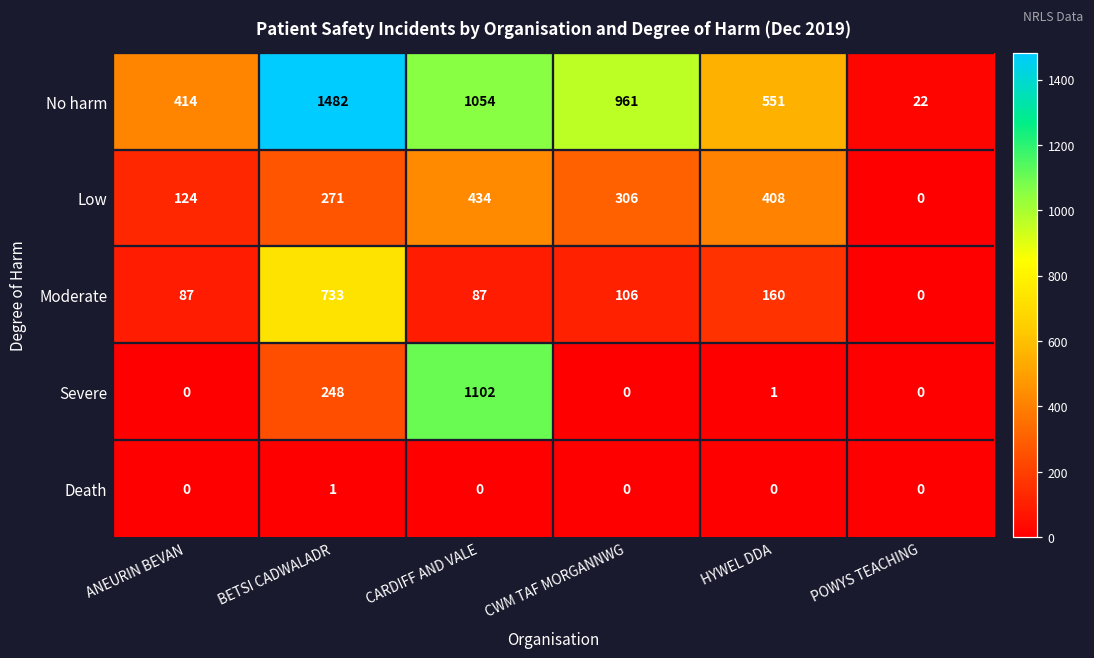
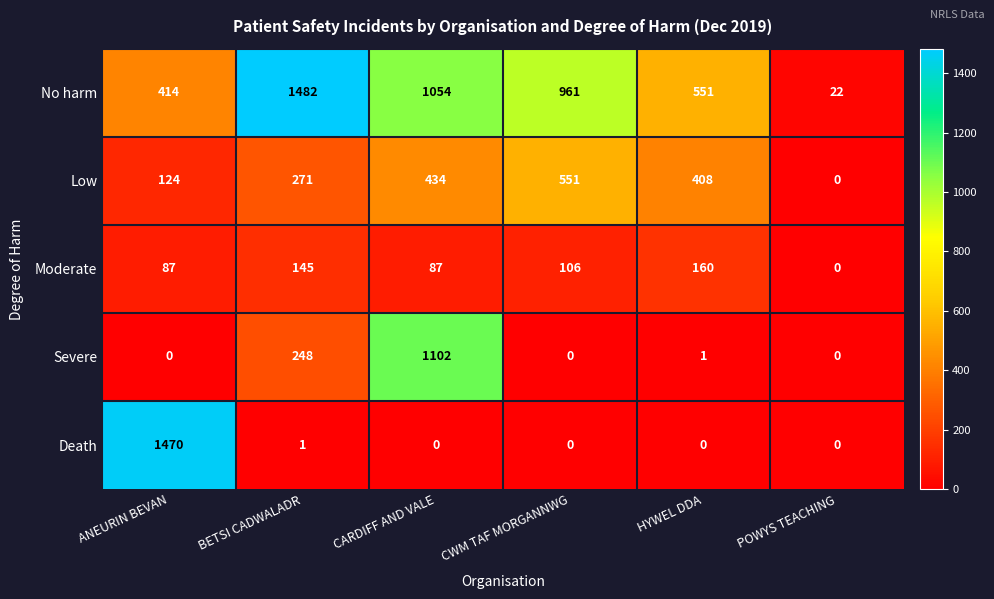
  {
    "No harm": {
      "ANEURIN BEVAN": 414,
      "BETSI CADWALADR": 1482,
      "CARDIFF AND VALE": 1054,
      "CWM TAF MORGANNWG": 961,
      "HYWEL DDA": 551,
      "POWYS TEACHING": 22
    },
    "Low": {
      "ANEURIN BEVAN": 124,
      "BETSI CADWALADR": 271,
      "CARDIFF AND VALE": 434,
-     "CWM TAF MORGANNWG": 306,
+     "CWM TAF MORGANNWG": 551,
      "HYWEL DDA": 408,
      "POWYS TEACHING": 0
    },
    "Moderate": {
      "ANEURIN BEVAN": 87,
-     "BETSI CADWALADR": 733,
+     "BETSI CADWALADR": 145,
      "CARDIFF AND VALE": 87,
      "CWM TAF MORGANNWG": 106,
      "HYWEL DDA": 160,
      "POWYS TEACHING": 0
    },
    "Severe": {
      "ANEURIN BEVAN": 0,
      "BETSI CADWALADR": 248,
      "CARDIFF AND VALE": 1102,
      "CWM TAF MORGANNWG": 0,
      "HYWEL DDA": 1,
      "POWYS TEACHING": 0
    },
    "Death": {
-     "ANEURIN BEVAN": 0,
+     "ANEURIN BEVAN": 1470,
      "BETSI CADWALADR": 1,
      "CARDIFF AND VALE": 0,
      "CWM TAF MORGANNWG": 0,
      "HYWEL DDA": 0,
      "POWYS TEACHING": 0
    }
  }
